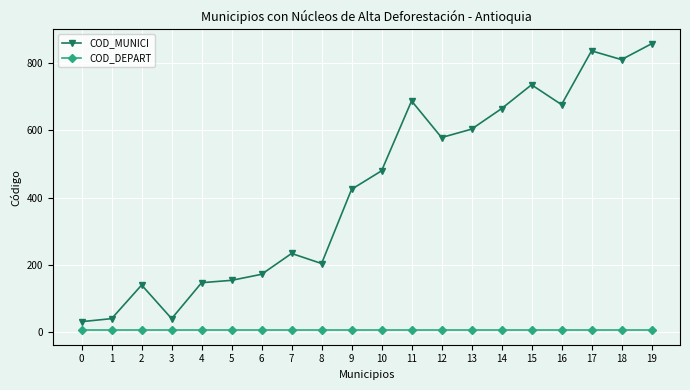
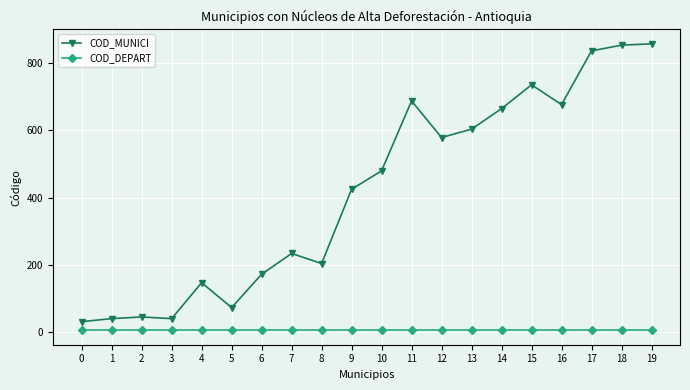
  {
    "COD_MUNICI": {
      "0": 30,
      "1": 40,
-     "2": 140,
+     "2": 50,
      "3": 40,
      "4": 150,
-     "5": 150,
+     "5": 70,
      "6": 170,
      "7": 230,
      "8": 200,
      "9": 430,
      "10": 480,
      "11": 690,
      "12": 580,
      "13": 600,
      "14": 670,
      "15": 740,
      "16": 680,
      "17": 840,
-     "18": 810,
+     "18": 850,
      "19": 860
    },
    "COD_DEPART": {
      "0": 10,
      "1": 10,
      "2": 10,
      "3": 10,
      "4": 10,
      "5": 10,
      "6": 10,
      "7": 10,
      "8": 10,
      "9": 10,
      "10": 10,
      "11": 10,
      "12": 10,
      "13": 10,
      "14": 10,
      "15": 10,
      "16": 10,
      "17": 10,
      "18": 10,
      "19": 10
    }
  }
